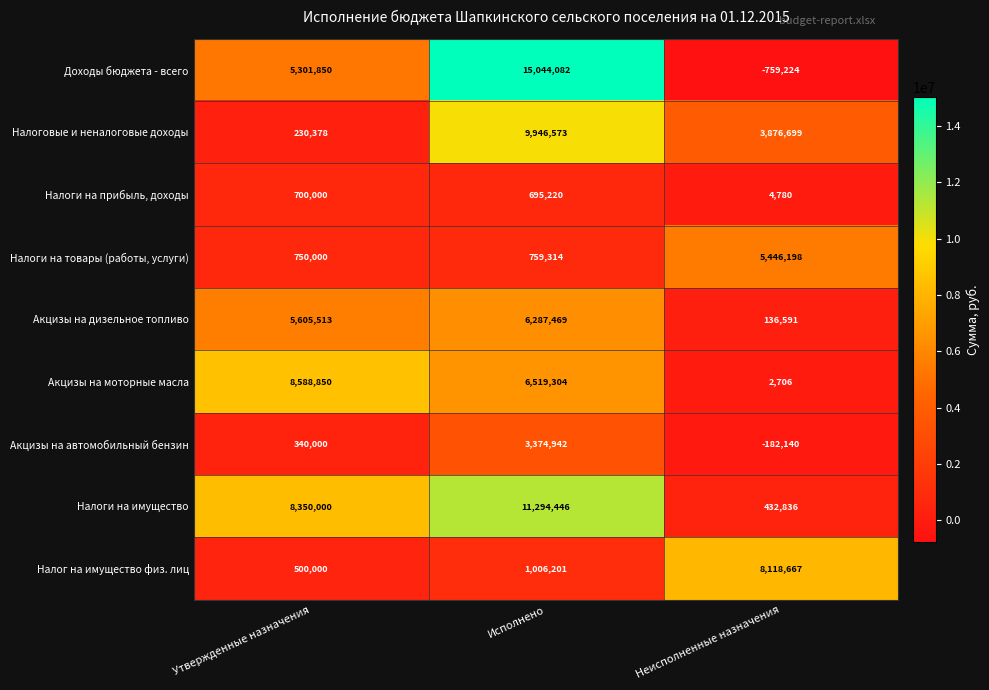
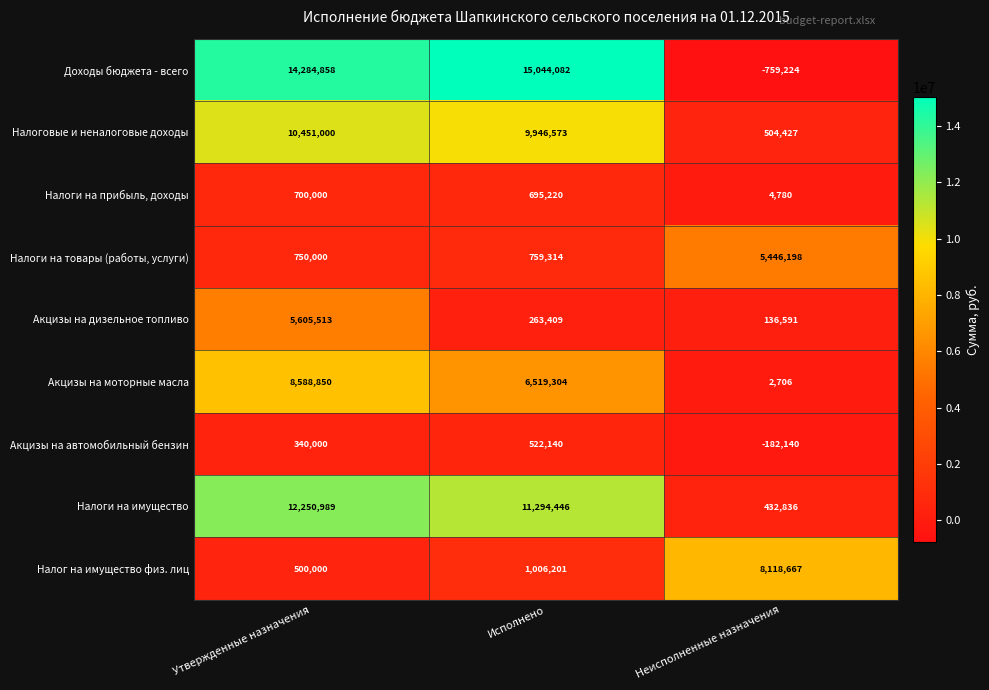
  {
    "Доходы бюджета - всего": {
-     "Утвержденные назначения": "5,301,850",
+     "Утвержденные назначения": "14,284,858",
      "Исполнено": "15,044,082",
      "Неисполненные назначения": "-759,224"
    },
    "Налоговые и неналоговые доходы": {
-     "Утвержденные назначения": "230,378",
+     "Утвержденные назначения": "10,451,000",
      "Исполнено": "9,946,573",
-     "Неисполненные назначения": "3,876,699"
+     "Неисполненные назначения": "504,427"
    },
    "Налоги на прибыль, доходы": {
      "Утвержденные назначения": "700,000",
      "Исполнено": "695,220",
      "Неисполненные назначения": "4,780"
    },
    "Налоги на товары (работы, услуги)": {
      "Утвержденные назначения": "750,000",
      "Исполнено": "759,314",
      "Неисполненные назначения": "5,446,198"
    },
    "Акцизы на дизельное топливо": {
      "Утвержденные назначения": "5,605,513",
-     "Исполнено": "6,287,469",
+     "Исполнено": "263,409",
      "Неисполненные назначения": "136,591"
    },
    "Акцизы на моторные масла": {
      "Утвержденные назначения": "8,588,850",
      "Исполнено": "6,519,304",
      "Неисполненные назначения": "2,706"
    },
    "Акцизы на автомобильный бензин": {
      "Утвержденные назначения": "340,000",
-     "Исполнено": "3,374,942",
+     "Исполнено": "522,140",
      "Неисполненные назначения": "-182,140"
    },
    "Налоги на имущество": {
-     "Утвержденные назначения": "8,350,000",
+     "Утвержденные назначения": "12,250,989",
      "Исполнено": "11,294,446",
      "Неисполненные назначения": "432,836"
    },
    "Налог на имущество физ. лиц": {
      "Утвержденные назначения": "500,000",
      "Исполнено": "1,006,201",
      "Неисполненные назначения": "8,118,667"
    }
  }
